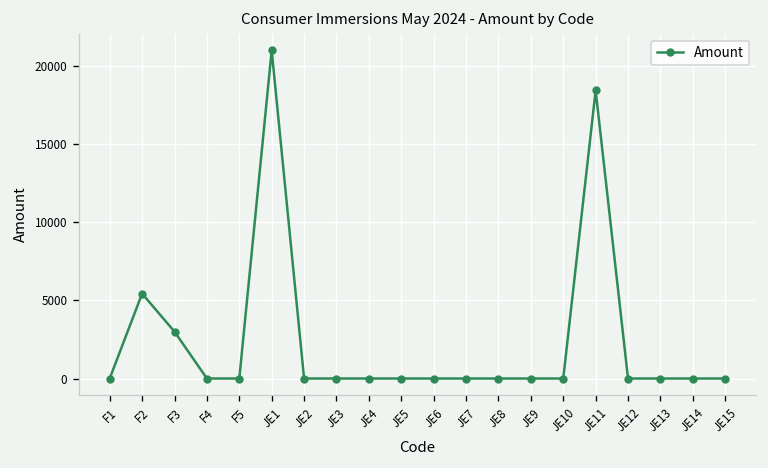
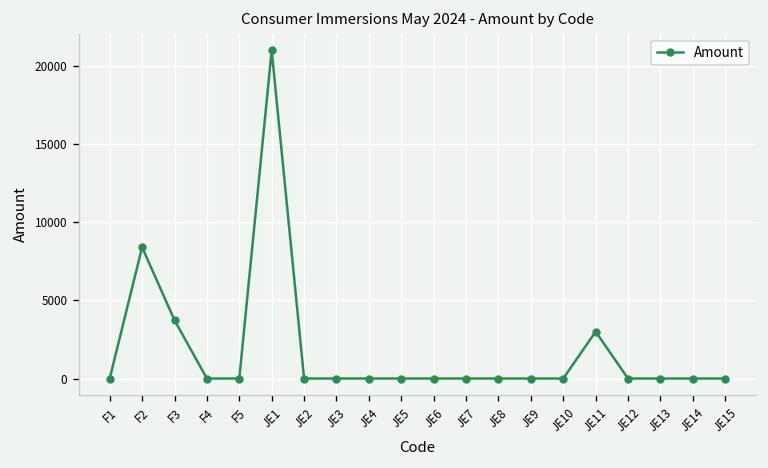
  {
    "F1": 0,
-   "F2": 5400,
-   "F3": 3000,
+   "F2": 8400,
+   "F3": 3700,
    "F4": 0,
    "F5": 0,
    "JE1": 21000,
    "JE2": 0,
    "JE3": 0,
    "JE4": 0,
    "JE5": 0,
    "JE6": 0,
    "JE7": 0,
    "JE8": 0,
    "JE9": 0,
    "JE10": 0,
-   "JE11": 18400,
+   "JE11": 3000,
    "JE12": 0,
    "JE13": 0,
    "JE14": 0,
    "JE15": 0
  }
